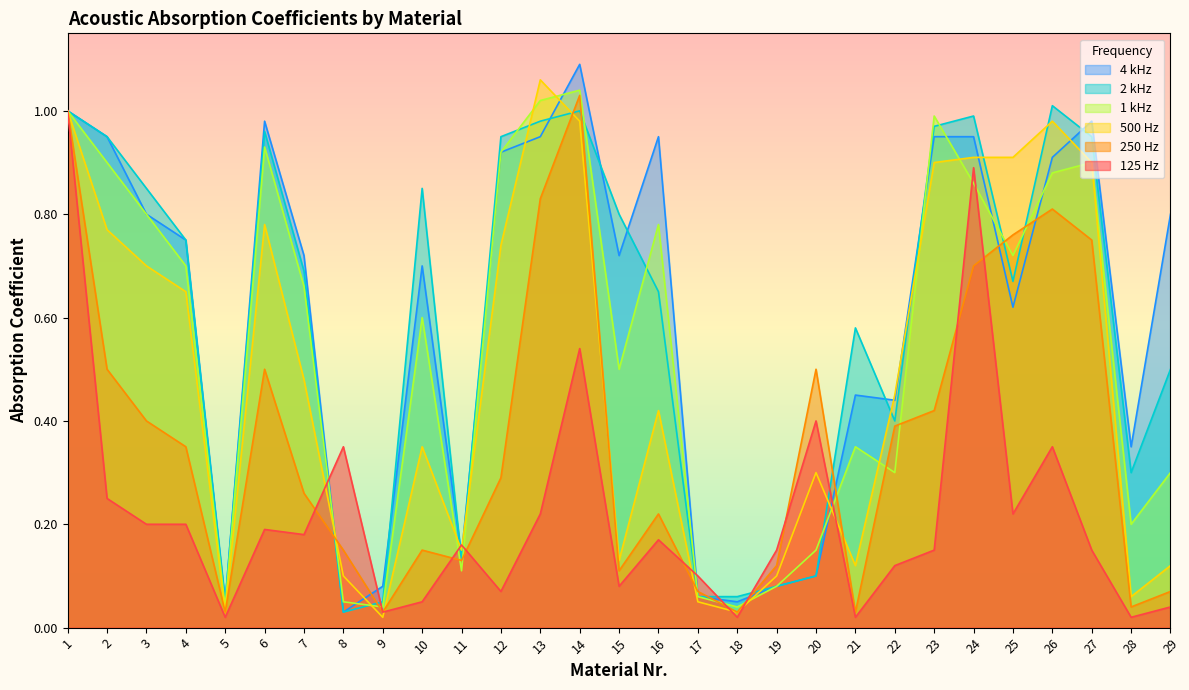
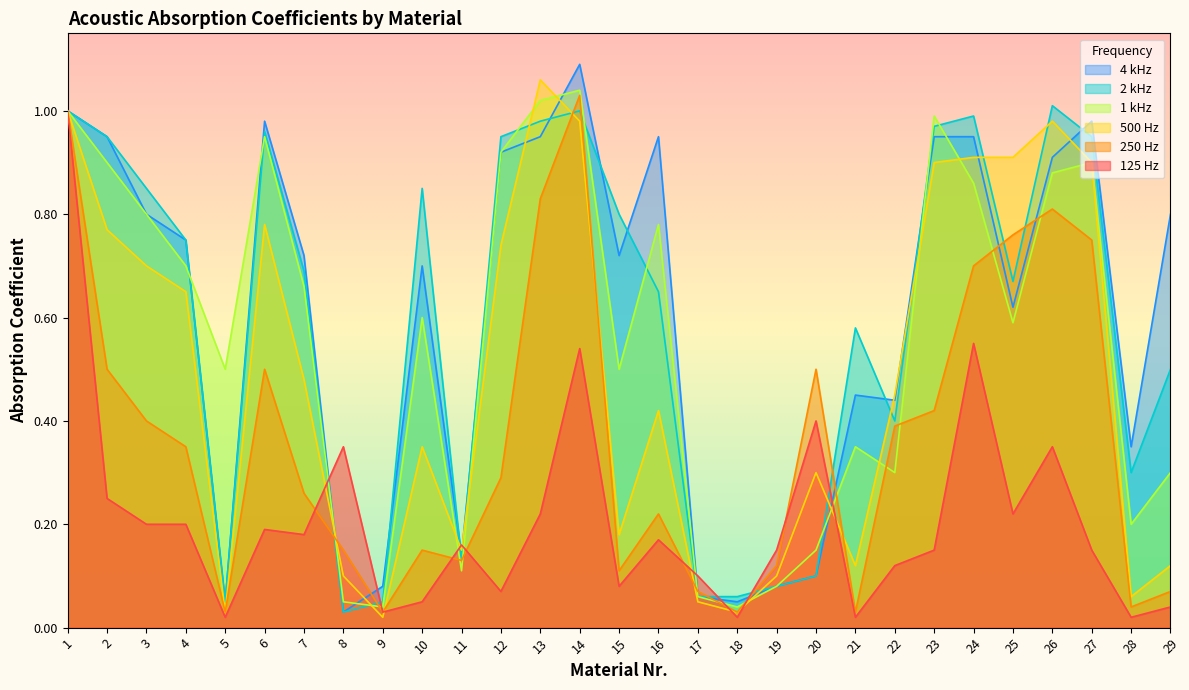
  {
    "1 kHz": {
      "2": 0.90,
      "4": 0.70,
-     "5": 0.04,
-     "6": 0.93,
+     "5": 0.50,
+     "6": 0.95,
      "7": 0.66,
      "8": 0.05,
      "9": 0.04,
      "10": 0.60,
      "11": 0.11,
      "13": 1.02,
      "14": 1.04,
      "15": 0.50,
      "16": 0.78,
      "18": 0.04,
      "20": 0.15,
      "21": 0.35,
      "22": 0.30,
      "23": 0.99,
      "24": 0.86,
-     "25": 0.72,
+     "25": 0.59,
      "26": 0.88,
      "28": 0.20,
      "29": 0.30
    },
    "500 Hz": {
      "2": 0.77,
      "3": 0.70,
      "4": 0.65,
      "6": 0.78,
      "7": 0.48,
      "8": 0.10,
      "9": 0.02,
      "10": 0.35,
      "11": 0.15,
      "12": 0.74,
      "13": 1.06,
      "14": 0.98,
-     "15": 0.13,
+     "15": 0.18,
      "16": 0.42,
      "17": 0.05,
      "19": 0.10,
      "20": 0.30,
      "21": 0.12,
      "22": 0.45,
      "23": 0.90,
      "24": 0.91,
      "25": 0.91,
      "26": 0.98,
      "28": 0.06,
      "29": 0.12
    },
    "250 Hz": {
      "2": 0.50,
      "3": 0.40,
      "4": 0.35,
      "6": 0.50,
      "7": 0.26,
      "8": 0.15,
      "10": 0.15,
      "12": 0.29,
      "13": 0.83,
      "14": 1.03,
      "15": 0.11,
      "16": 0.22,
      "17": 0.07,
      "19": 0.12,
      "20": 0.50,
      "21": 0.03,
      "22": 0.39,
      "23": 0.42,
      "24": 0.70,
      "25": 0.76,
      "26": 0.81,
      "27": 0.75,
      "28": 0.04,
      "29": 0.07
    },
    "125 Hz": {
      "2": 0.25,
      "3": 0.20,
      "4": 0.20,
      "5": 0.02,
      "6": 0.19,
      "7": 0.18,
      "8": 0.35,
      "10": 0.05,
      "11": 0.16,
      "12": 0.07,
      "13": 0.22,
      "14": 0.54,
      "15": 0.08,
      "16": 0.17,
      "17": 0.10,
      "18": 0.02,
      "19": 0.15,
      "20": 0.40,
      "21": 0.02,
      "22": 0.12,
      "23": 0.15,
-     "24": 0.89,
+     "24": 0.55,
      "25": 0.22,
      "26": 0.35,
      "27": 0.15,
      "28": 0.02,
      "29": 0.04
    }
  }
